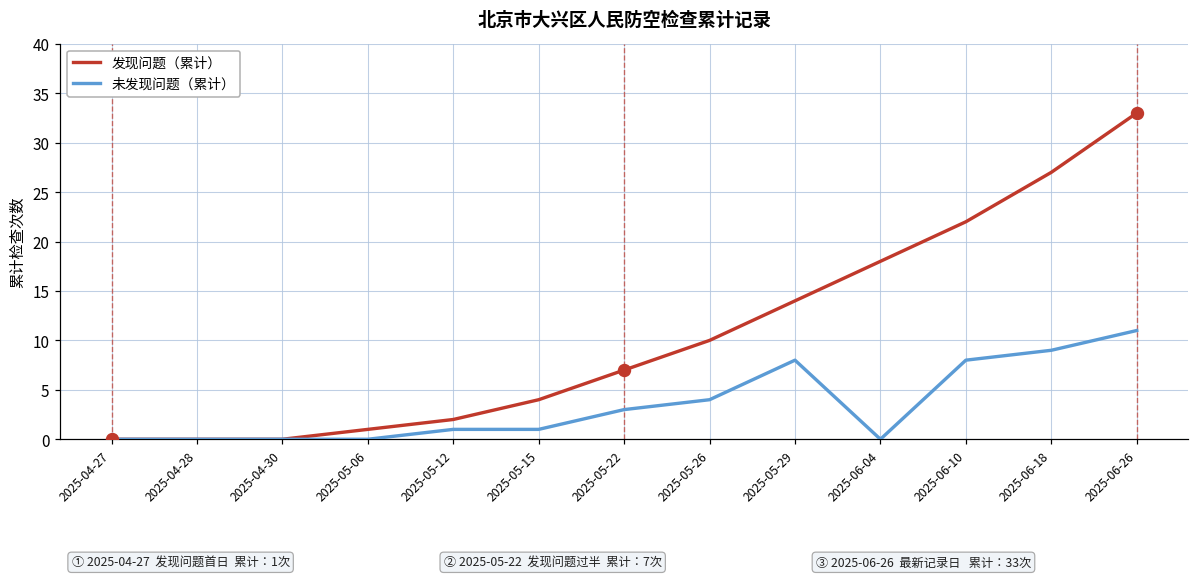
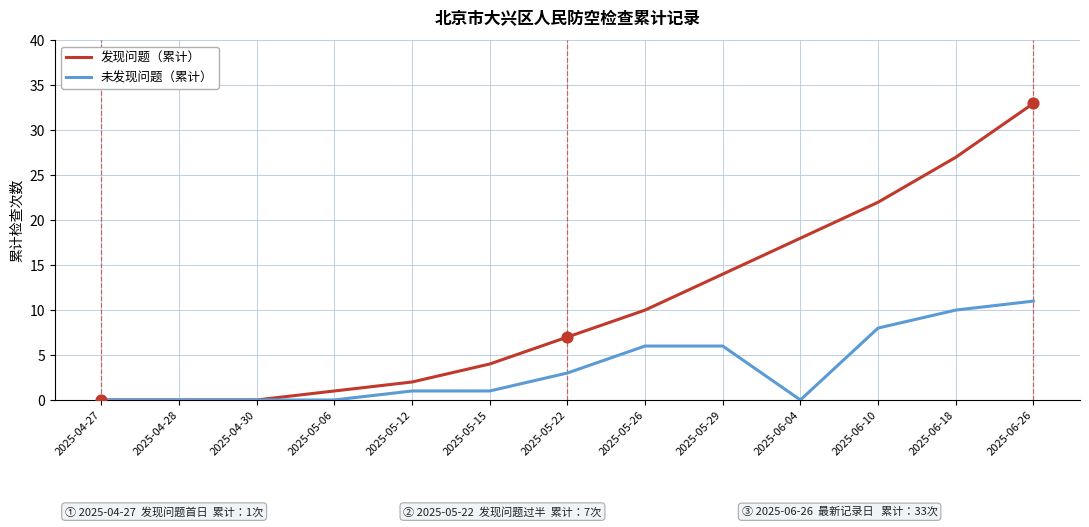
  {
    "未发现问题（累计）": {
      "2025-05-06": 0,
      "2025-05-12": 1,
      "2025-05-15": 1,
      "2025-05-22": 3,
-     "2025-05-26": 4,
-     "2025-05-29": 8,
+     "2025-05-26": 6,
+     "2025-05-29": 6,
      "2025-06-04": 0,
      "2025-06-10": 8,
-     "2025-06-18": 9,
+     "2025-06-18": 10,
      "2025-06-26": 11
    }
  }
